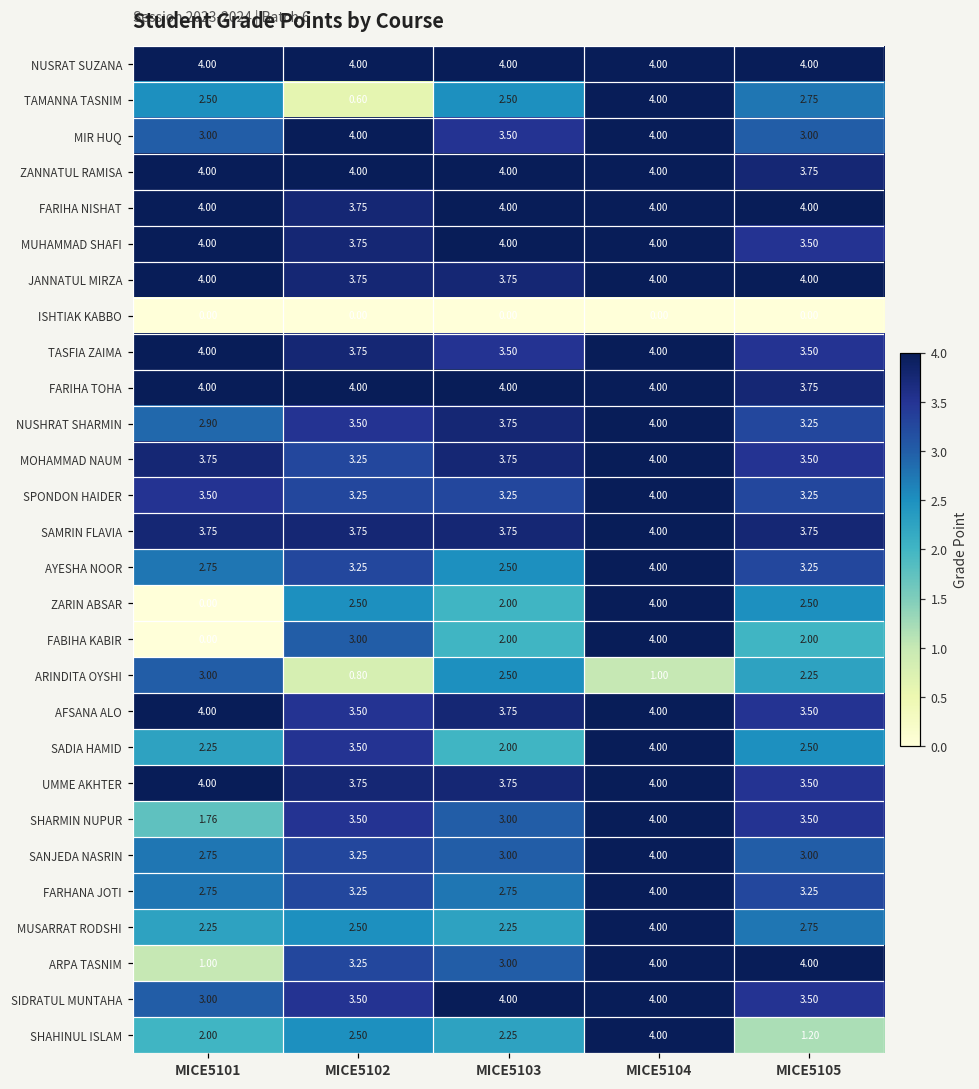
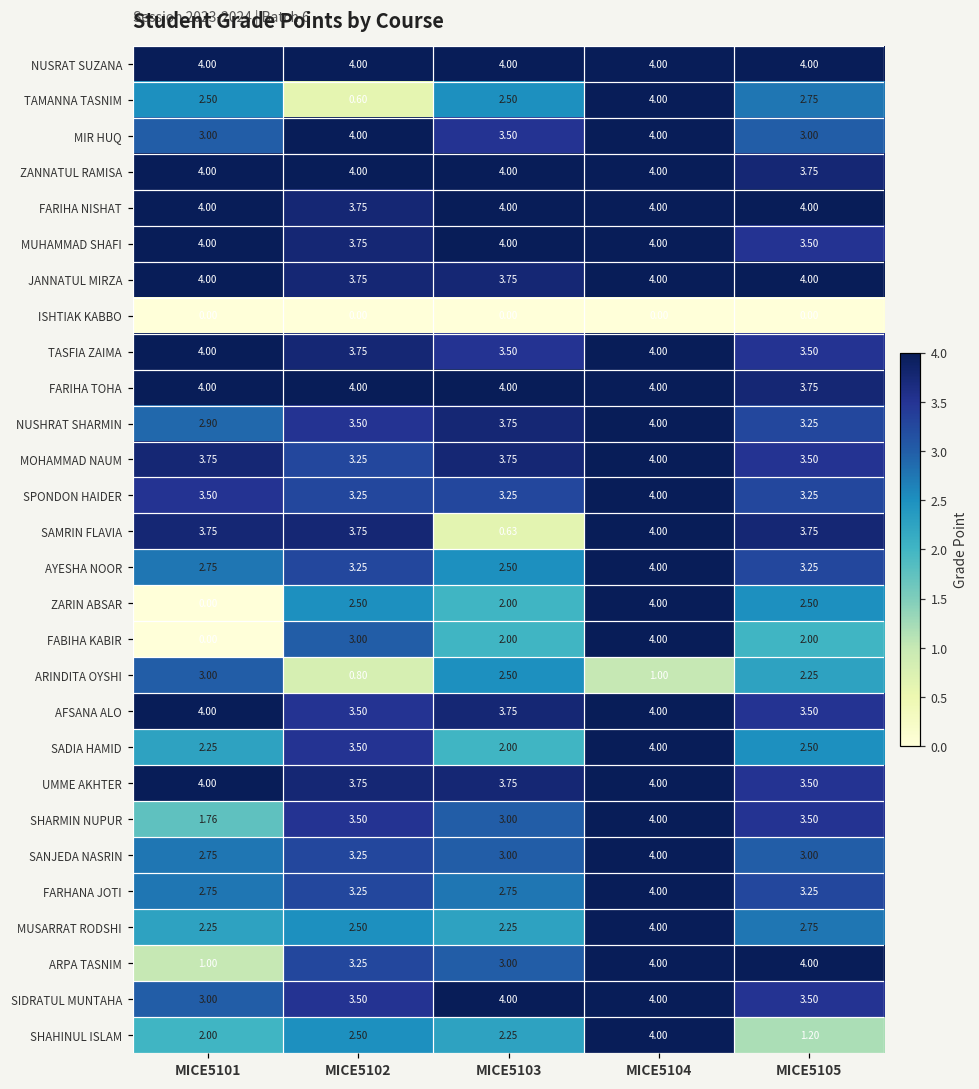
  {
    "NUSRAT SUZANA": {
      "MICE5101": 4.00,
      "MICE5102": 4.00,
      "MICE5103": 4.00,
      "MICE5104": 4.00,
      "MICE5105": 4.00
    },
    "TAMANNA TASNIM": {
      "MICE5101": 2.50,
      "MICE5102": 0.60,
      "MICE5103": 2.50,
      "MICE5104": 4.00,
      "MICE5105": 2.75
    },
    "MIR HUQ": {
      "MICE5101": 3.00,
      "MICE5102": 4.00,
      "MICE5103": 3.50,
      "MICE5104": 4.00,
      "MICE5105": 3.00
    },
    "ZANNATUL RAMISA": {
      "MICE5101": 4.00,
      "MICE5102": 4.00,
      "MICE5103": 4.00,
      "MICE5104": 4.00,
      "MICE5105": 3.75
    },
    "FARIHA NISHAT": {
      "MICE5101": 4.00,
      "MICE5102": 3.75,
      "MICE5103": 4.00,
      "MICE5104": 4.00,
      "MICE5105": 4.00
    },
    "MUHAMMAD SHAFI": {
      "MICE5101": 4.00,
      "MICE5102": 3.75,
      "MICE5103": 4.00,
      "MICE5104": 4.00,
      "MICE5105": 3.50
    },
    "JANNATUL MIRZA": {
      "MICE5101": 4.00,
      "MICE5102": 3.75,
      "MICE5103": 3.75,
      "MICE5104": 4.00,
      "MICE5105": 4.00
    },
    "TASFIA ZAIMA": {
      "MICE5101": 4.00,
      "MICE5102": 3.75,
      "MICE5103": 3.50,
      "MICE5104": 4.00,
      "MICE5105": 3.50
    },
    "FARIHA TOHA": {
      "MICE5101": 4.00,
      "MICE5102": 4.00,
      "MICE5103": 4.00,
      "MICE5104": 4.00,
      "MICE5105": 3.75
    },
    "NUSHRAT SHARMIN": {
      "MICE5101": 2.90,
      "MICE5102": 3.50,
      "MICE5103": 3.75,
      "MICE5104": 4.00,
      "MICE5105": 3.25
    },
    "MOHAMMAD NAUM": {
      "MICE5101": 3.75,
      "MICE5102": 3.25,
      "MICE5103": 3.75,
      "MICE5104": 4.00,
      "MICE5105": 3.50
    },
    "SPONDON HAIDER": {
      "MICE5101": 3.50,
      "MICE5102": 3.25,
      "MICE5103": 3.25,
      "MICE5104": 4.00,
      "MICE5105": 3.25
    },
    "SAMRIN FLAVIA": {
      "MICE5101": 3.75,
      "MICE5102": 3.75,
-     "MICE5103": 3.75,
+     "MICE5103": 0.63,
      "MICE5104": 4.00,
      "MICE5105": 3.75
    },
    "AYESHA NOOR": {
      "MICE5101": 2.75,
      "MICE5102": 3.25,
      "MICE5103": 2.50,
      "MICE5104": 4.00,
      "MICE5105": 3.25
    },
    "ZARIN ABSAR": {
      "MICE5102": 2.50,
      "MICE5103": 2.00,
      "MICE5104": 4.00,
      "MICE5105": 2.50
    },
    "FABIHA KABIR": {
      "MICE5102": 3.00,
      "MICE5103": 2.00,
      "MICE5104": 4.00,
      "MICE5105": 2.00
    },
    "ARINDITA OYSHI": {
      "MICE5101": 3.00,
      "MICE5102": 0.80,
      "MICE5103": 2.50,
      "MICE5104": 1.00,
      "MICE5105": 2.25
    },
    "AFSANA ALO": {
      "MICE5101": 4.00,
      "MICE5102": 3.50,
      "MICE5103": 3.75,
      "MICE5104": 4.00,
      "MICE5105": 3.50
    },
    "SADIA HAMID": {
      "MICE5101": 2.25,
      "MICE5102": 3.50,
      "MICE5103": 2.00,
      "MICE5104": 4.00,
      "MICE5105": 2.50
    },
    "UMME AKHTER": {
      "MICE5101": 4.00,
      "MICE5102": 3.75,
      "MICE5103": 3.75,
      "MICE5104": 4.00,
      "MICE5105": 3.50
    },
    "SHARMIN NUPUR": {
      "MICE5101": 1.76,
      "MICE5102": 3.50,
      "MICE5103": 3.00,
      "MICE5104": 4.00,
      "MICE5105": 3.50
    },
    "SANJEDA NASRIN": {
      "MICE5101": 2.75,
      "MICE5102": 3.25,
      "MICE5103": 3.00,
      "MICE5104": 4.00,
      "MICE5105": 3.00
    },
    "FARHANA JOTI": {
      "MICE5101": 2.75,
      "MICE5102": 3.25,
      "MICE5103": 2.75,
      "MICE5104": 4.00,
      "MICE5105": 3.25
    },
    "MUSARRAT RODSHI": {
      "MICE5101": 2.25,
      "MICE5102": 2.50,
      "MICE5103": 2.25,
      "MICE5104": 4.00,
      "MICE5105": 2.75
    },
    "ARPA TASNIM": {
      "MICE5101": 1.00,
      "MICE5102": 3.25,
      "MICE5103": 3.00,
      "MICE5104": 4.00,
      "MICE5105": 4.00
    },
    "SIDRATUL MUNTAHA": {
      "MICE5101": 3.00,
      "MICE5102": 3.50,
      "MICE5103": 4.00,
      "MICE5104": 4.00,
      "MICE5105": 3.50
    },
    "SHAHINUL ISLAM": {
      "MICE5101": 2.00,
      "MICE5102": 2.50,
      "MICE5103": 2.25,
      "MICE5104": 4.00,
      "MICE5105": 1.20
    }
  }
